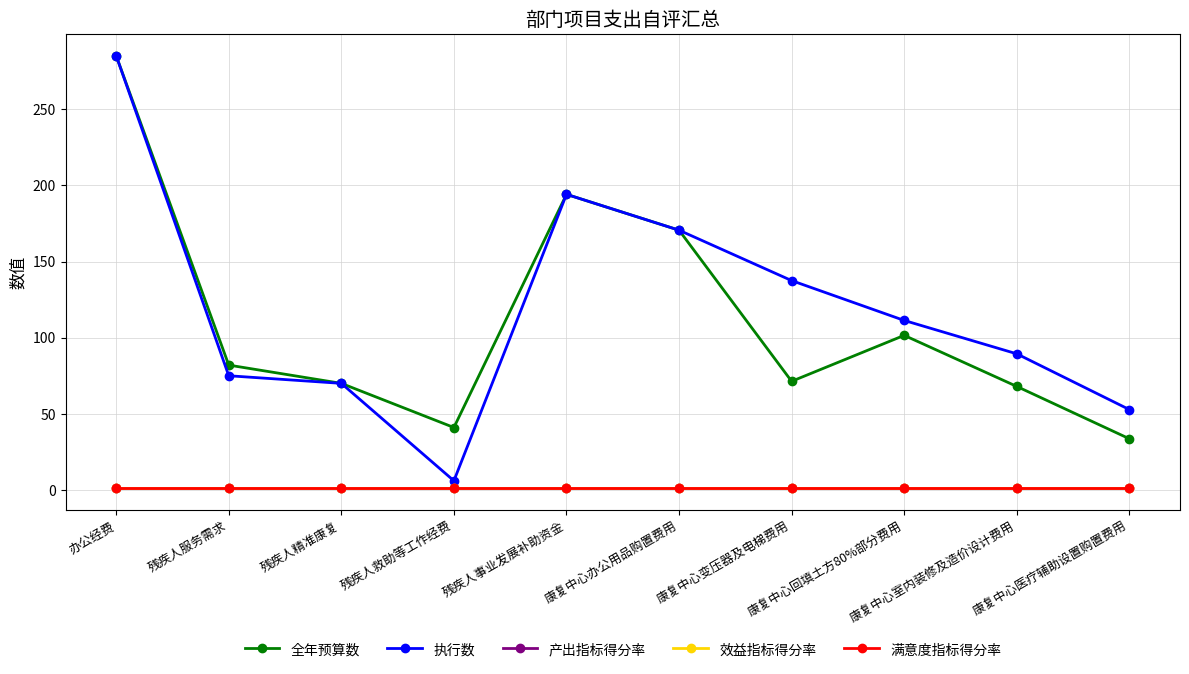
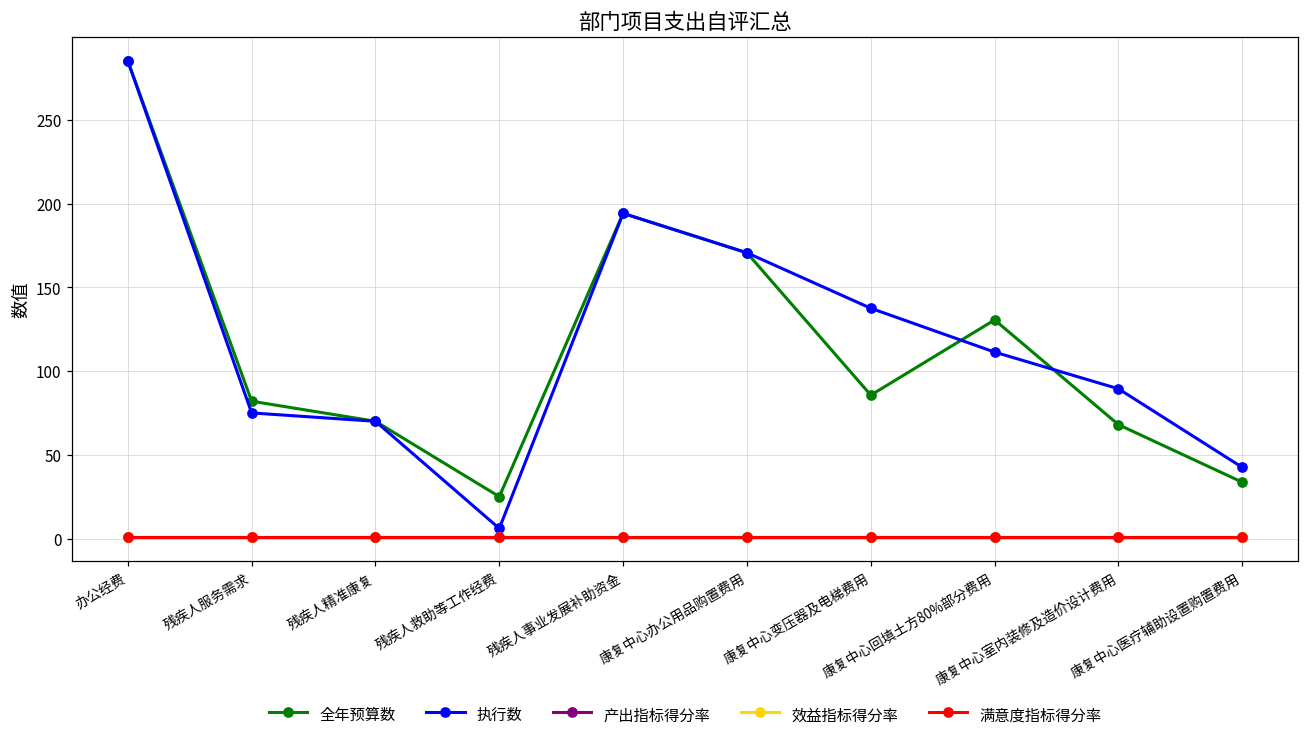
  {
    "全年预算数": {
      "残疾人服务需求": 82,
-     "残疾人救助等工作经费": 41,
-     "康复中心变压器及电梯费用": 71,
-     "康复中心回填土方80%部分费用": 102,
+     "残疾人救助等工作经费": 25,
+     "康复中心变压器及电梯费用": 86,
+     "康复中心回填土方80%部分费用": 131,
      "康复中心室内装修及造价设计费用": 68,
      "康复中心医疗辅助设置购置费用": 34
    },
    "执行数": {
      "残疾人服务需求": 75,
      "残疾人救助等工作经费": 6,
      "康复中心变压器及电梯费用": 138,
      "康复中心回填土方80%部分费用": 111,
      "康复中心室内装修及造价设计费用": 89,
-     "康复中心医疗辅助设置购置费用": 53
+     "康复中心医疗辅助设置购置费用": 42
    },
    "满意度指标得分率": {
      "办公经费": 1,
      "残疾人服务需求": 1,
      "残疾人精准康复": 1,
      "残疾人救助等工作经费": 1,
      "残疾人事业发展补助资金": 1,
      "康复中心办公用品购置费用": 1,
      "康复中心变压器及电梯费用": 1,
      "康复中心回填土方80%部分费用": 1,
      "康复中心室内装修及造价设计费用": 1,
      "康复中心医疗辅助设置购置费用": 1
    }
  }
